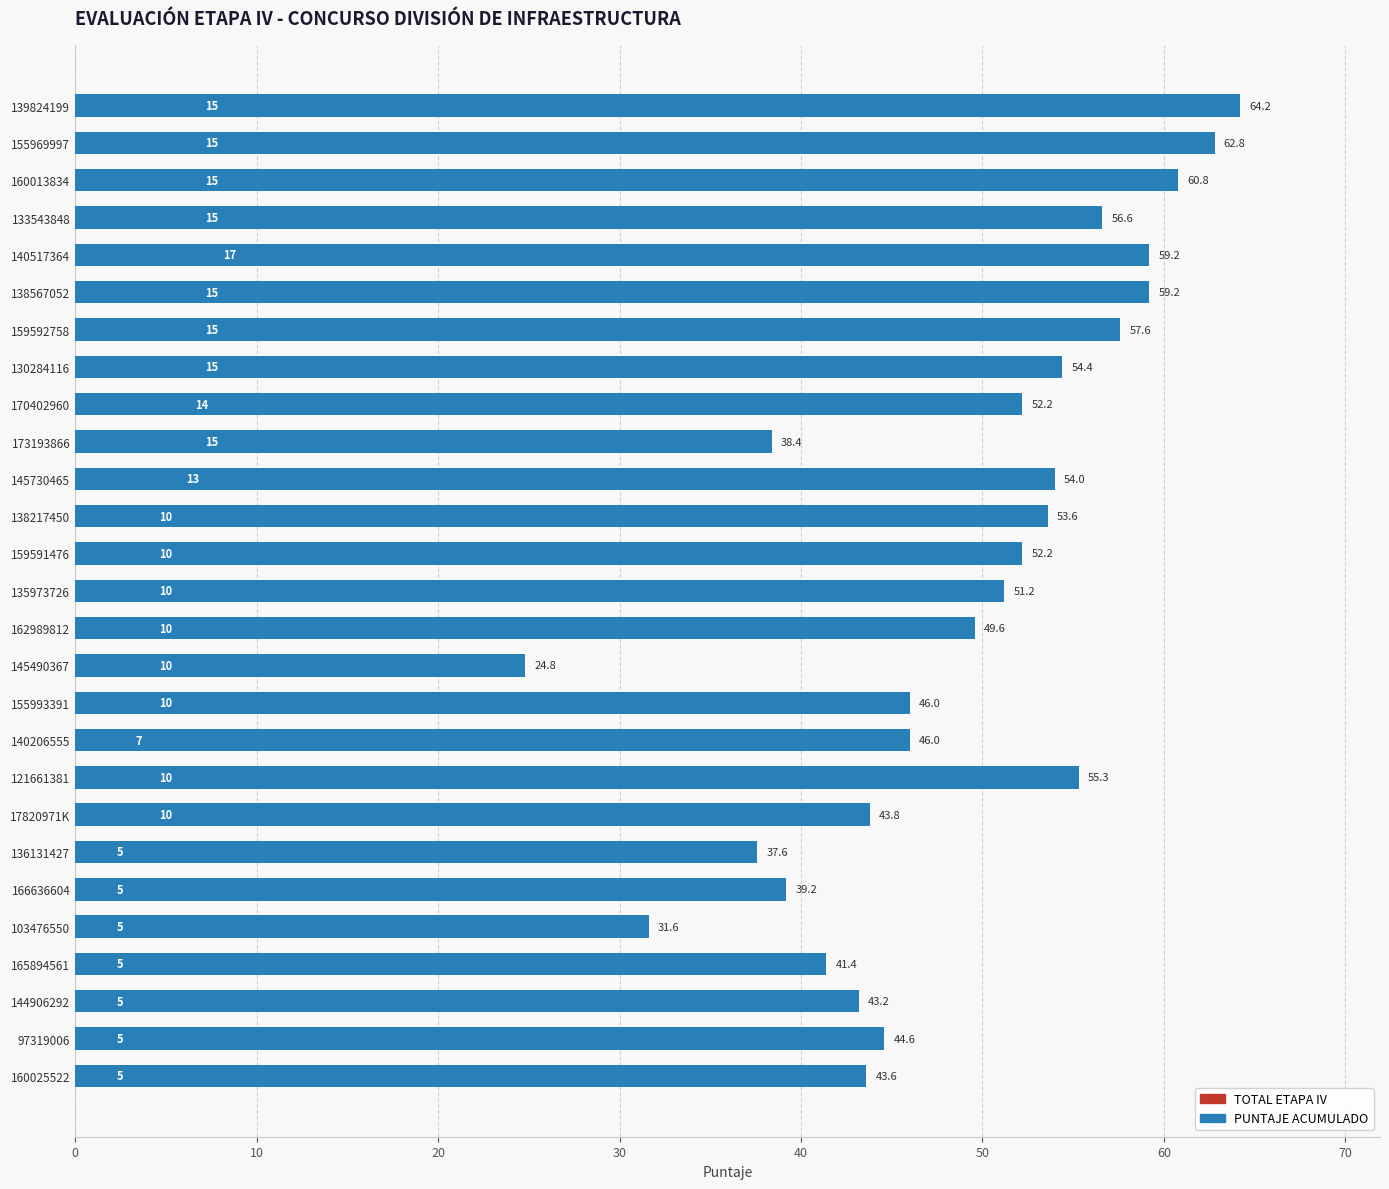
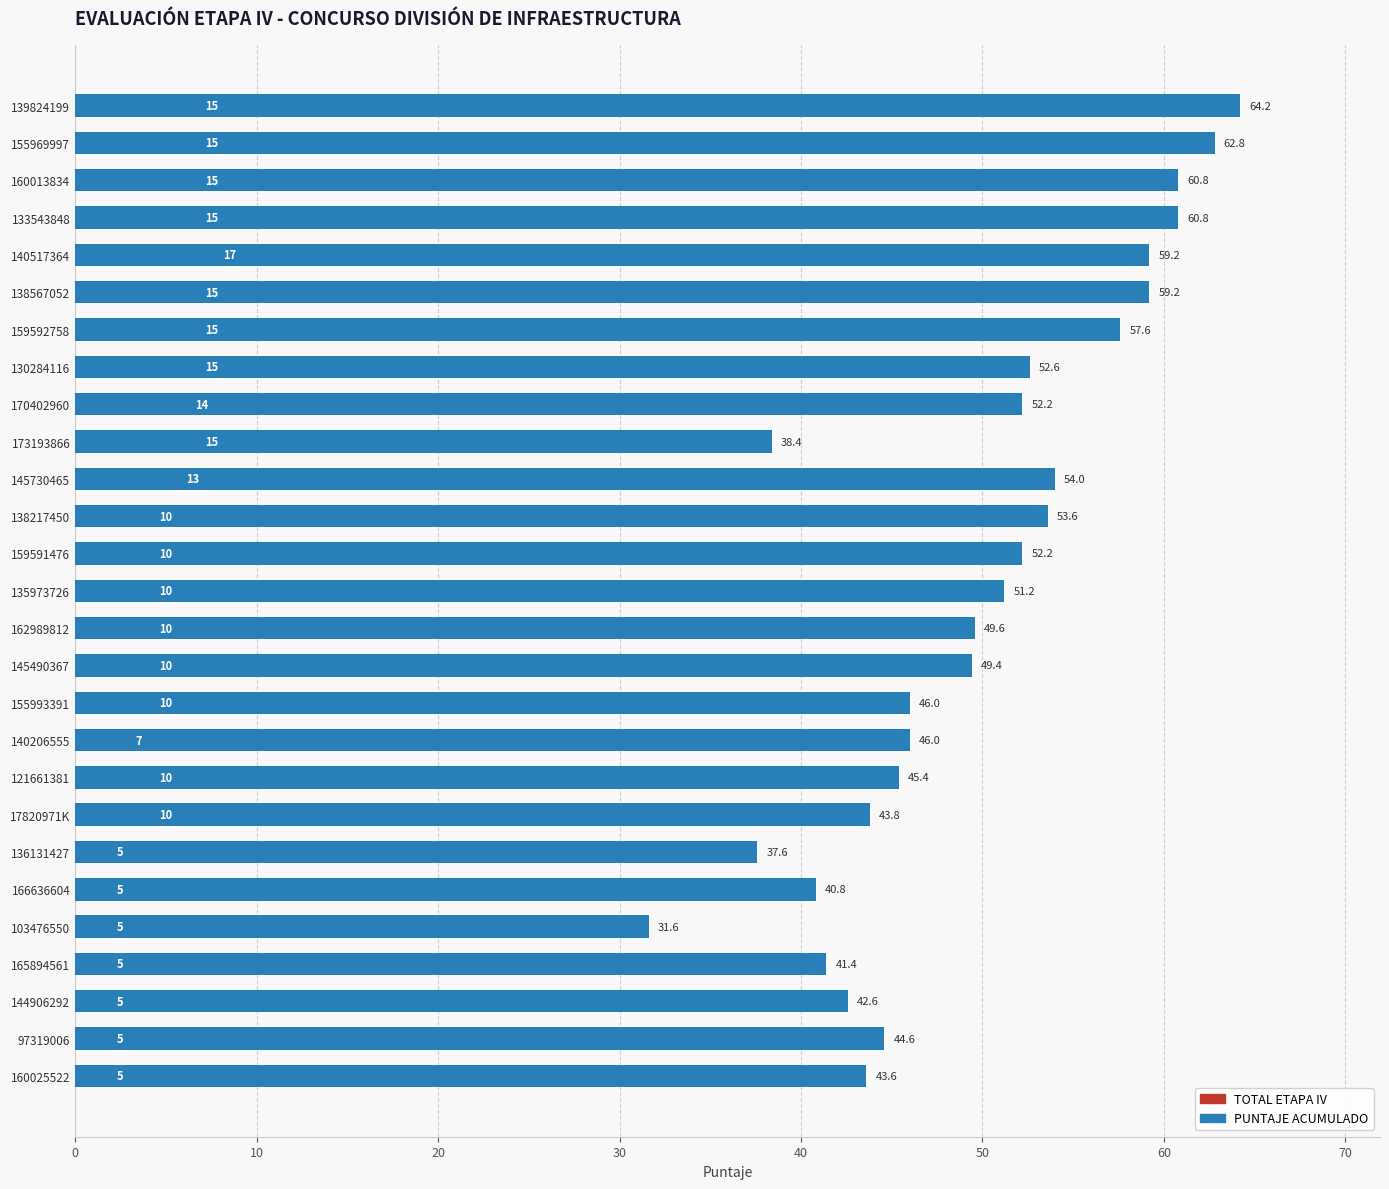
  {
    "PUNTAJE ACUMULADO": {
      "139824199": 64.2,
      "155969997": 62.8,
      "160013834": 60.8,
-     "133543848": 56.6,
+     "133543848": 60.8,
      "140517364": 59.2,
      "138567052": 59.2,
      "159592758": 57.6,
-     "130284116": 54.4,
+     "130284116": 52.6,
      "170402960": 52.2,
      "173193866": 38.4,
      "145730465": 54.0,
      "138217450": 53.6,
      "159591476": 52.2,
      "135973726": 51.2,
      "162989812": 49.6,
-     "145490367": 24.8,
+     "145490367": 49.4,
      "155993391": 46.0,
      "140206555": 46.0,
-     "121661381": 55.3,
+     "121661381": 45.4,
      "17820971K": 43.8,
      "136131427": 37.6,
-     "166636604": 39.2,
+     "166636604": 40.8,
      "103476550": 31.6,
      "165894561": 41.4,
-     "144906292": 43.2,
+     "144906292": 42.6,
      "97319006": 44.6,
      "160025522": 43.6
    }
  }
